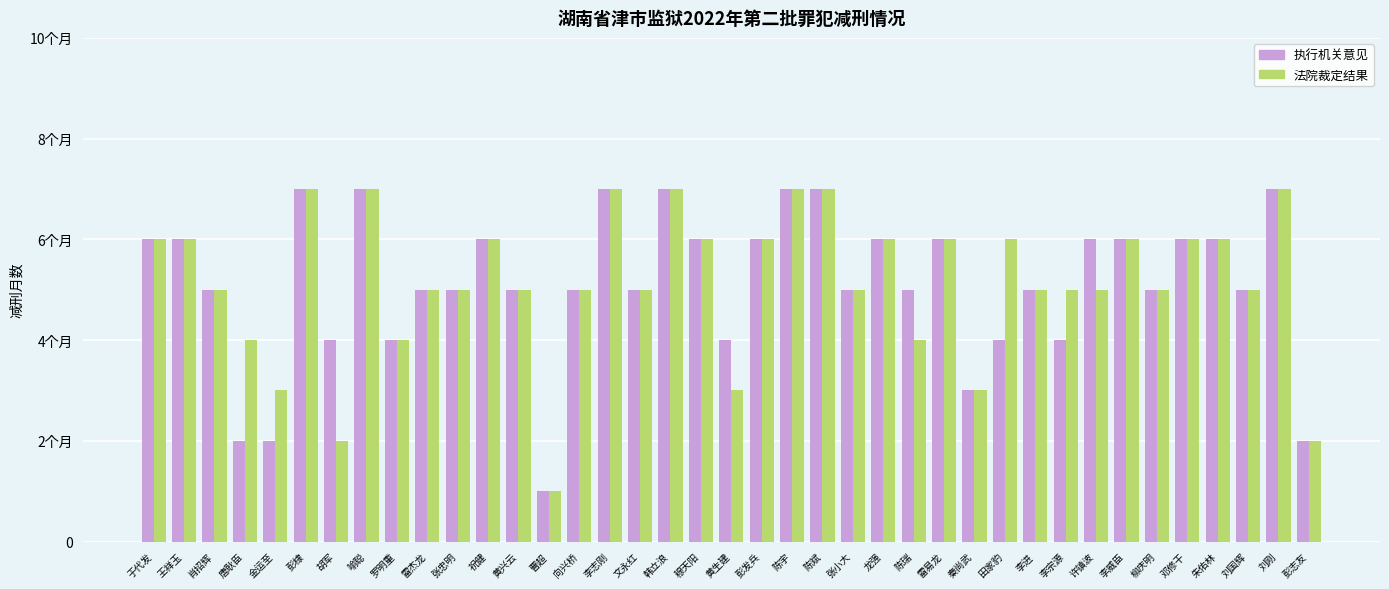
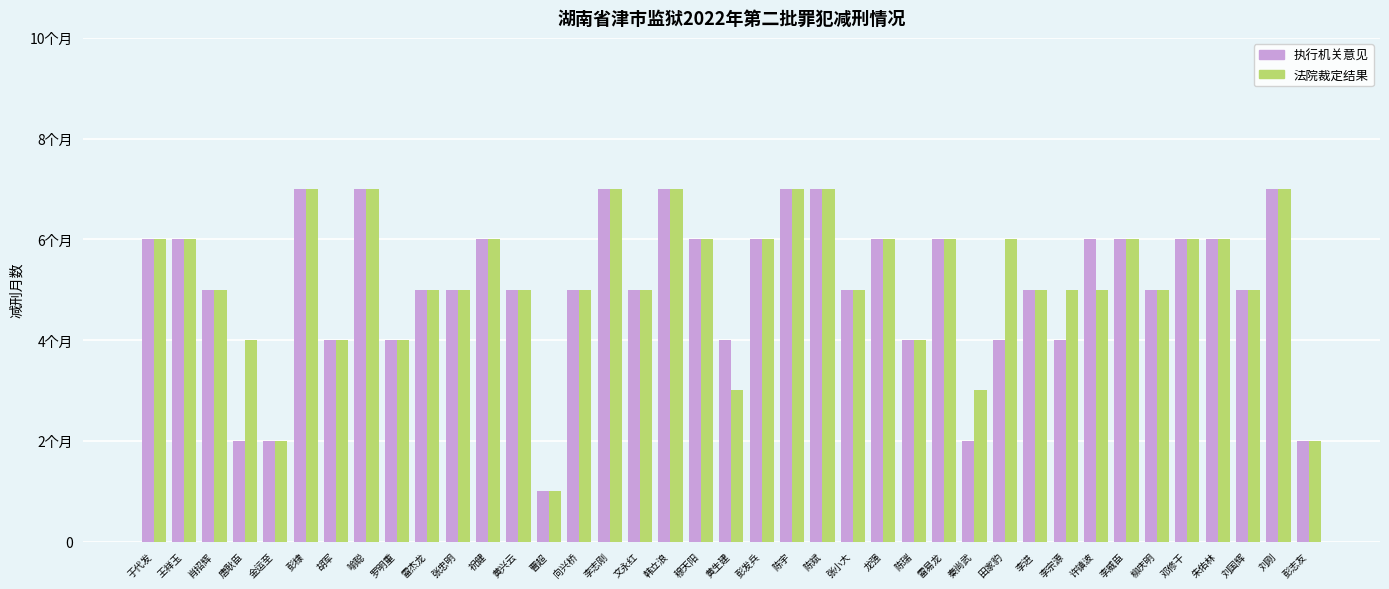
  {
    "执行机关意见": {
      "于代发": "6个月",
      "王祥玉": "6个月",
      "肖招辉": "5个月",
      "唐耿臣": "2个月",
      "金运至": "2个月",
      "彭棣": "7个月",
      "胡军": "4个月",
      "喻聪": "7个月",
      "罗明重": "4个月",
      "雷杰龙": "5个月",
      "张忠明": "5个月",
      "祝健": "6个月",
      "黄兴云": "5个月",
      "曹超": "1个月",
      "向兴桥": "5个月",
      "李志刚": "7个月",
      "文永红": "5个月",
      "韩立浪": "7个月",
      "穆天阳": "6个月",
      "黄生建": "4个月",
      "彭发兵": "6个月",
      "陈宇": "7个月",
      "陈斌": "7个月",
      "张小大": "5个月",
      "龙强": "6个月",
-     "陈瑞": "5个月",
+     "陈瑞": "4个月",
      "雷易龙": "6个月",
-     "秦尚武": "3个月",
+     "秦尚武": "2个月",
      "田家豹": "4个月",
      "李进": "5个月",
      "李宗源": "4个月",
      "许镇波": "6个月",
      "李威臣": "6个月",
      "柳庆明": "5个月",
      "邓修干": "6个月",
      "朱佑林": "6个月",
      "刘国辉": "5个月",
      "刘刚": "7个月",
      "彭志友": "2个月"
    },
    "法院裁定结果": {
      "于代发": "6个月",
      "王祥玉": "6个月",
      "肖招辉": "5个月",
      "唐耿臣": "4个月",
-     "金运至": "3个月",
+     "金运至": "2个月",
      "彭棣": "7个月",
-     "胡军": "2个月",
+     "胡军": "4个月",
      "喻聪": "7个月",
      "罗明重": "4个月",
      "雷杰龙": "5个月",
      "张忠明": "5个月",
      "祝健": "6个月",
      "黄兴云": "5个月",
      "曹超": "1个月",
      "向兴桥": "5个月",
      "李志刚": "7个月",
      "文永红": "5个月",
      "韩立浪": "7个月",
      "穆天阳": "6个月",
      "黄生建": "3个月",
      "彭发兵": "6个月",
      "陈宇": "7个月",
      "陈斌": "7个月",
      "张小大": "5个月",
      "龙强": "6个月",
      "陈瑞": "4个月",
      "雷易龙": "6个月",
      "秦尚武": "3个月",
      "田家豹": "6个月",
      "李进": "5个月",
      "李宗源": "5个月",
      "许镇波": "5个月",
      "李威臣": "6个月",
      "柳庆明": "5个月",
      "邓修干": "6个月",
      "朱佑林": "6个月",
      "刘国辉": "5个月",
      "刘刚": "7个月",
      "彭志友": "2个月"
    }
  }
